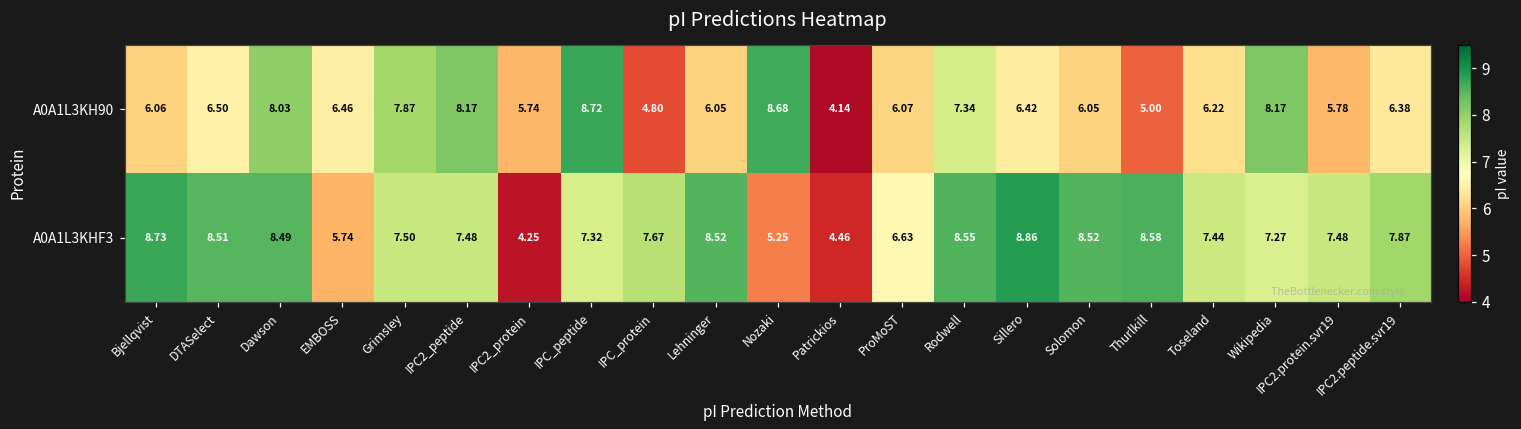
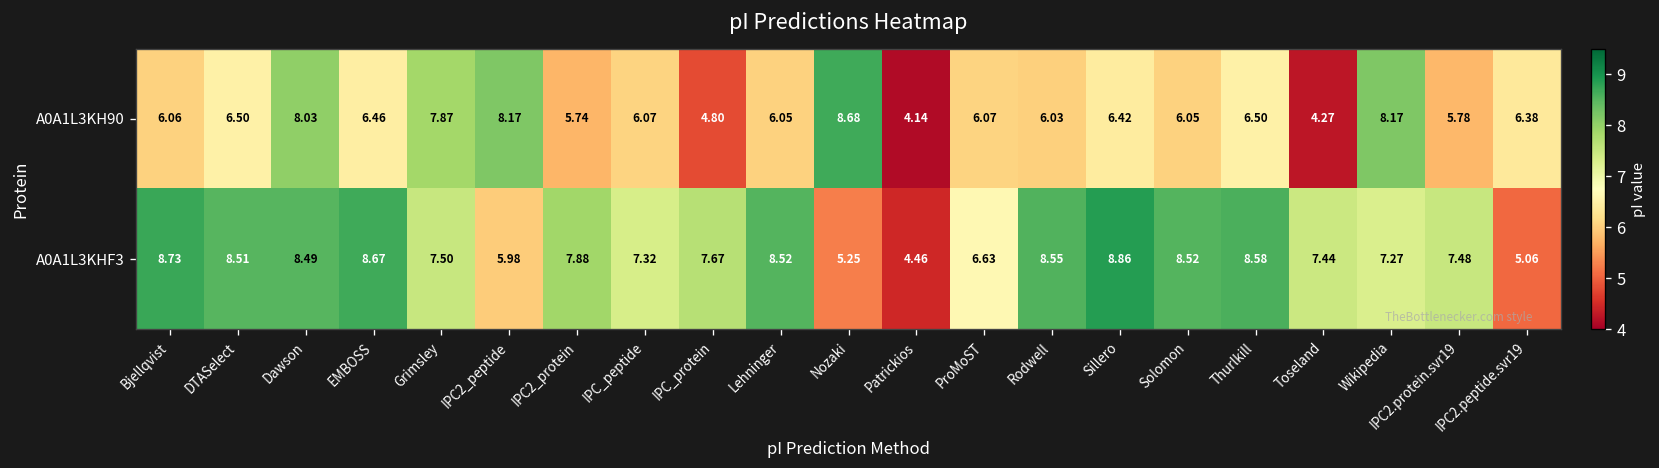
  {
    "A0A1L3KH90": {
      "Bjellqvist": 6.06,
      "DTASelect": 6.50,
      "Dawson": 8.03,
      "EMBOSS": 6.46,
      "Grimsley": 7.87,
      "IPC2_peptide": 8.17,
      "IPC2_protein": 5.74,
-     "IPC_peptide": 8.72,
+     "IPC_peptide": 6.07,
      "IPC_protein": 4.80,
      "Lehninger": 6.05,
      "Nozaki": 8.68,
      "Patrickios": 4.14,
      "ProMoST": 6.07,
-     "Rodwell": 7.34,
+     "Rodwell": 6.03,
      "Sillero": 6.42,
      "Solomon": 6.05,
-     "Thurlkill": 5.00,
-     "Toseland": 6.22,
+     "Thurlkill": 6.50,
+     "Toseland": 4.27,
      "Wikipedia": 8.17,
      "IPC2.protein.svr19": 5.78,
      "IPC2.peptide.svr19": 6.38
    },
    "A0A1L3KHF3": {
      "Bjellqvist": 8.73,
      "DTASelect": 8.51,
      "Dawson": 8.49,
-     "EMBOSS": 5.74,
+     "EMBOSS": 8.67,
      "Grimsley": 7.50,
-     "IPC2_peptide": 7.48,
-     "IPC2_protein": 4.25,
+     "IPC2_peptide": 5.98,
+     "IPC2_protein": 7.88,
      "IPC_peptide": 7.32,
      "IPC_protein": 7.67,
      "Lehninger": 8.52,
      "Nozaki": 5.25,
      "Patrickios": 4.46,
      "ProMoST": 6.63,
      "Rodwell": 8.55,
      "Sillero": 8.86,
      "Solomon": 8.52,
      "Thurlkill": 8.58,
      "Toseland": 7.44,
      "Wikipedia": 7.27,
-     "IPC2.peptide.svr19": 7.87
+     "IPC2.peptide.svr19": 5.06
    }
  }
